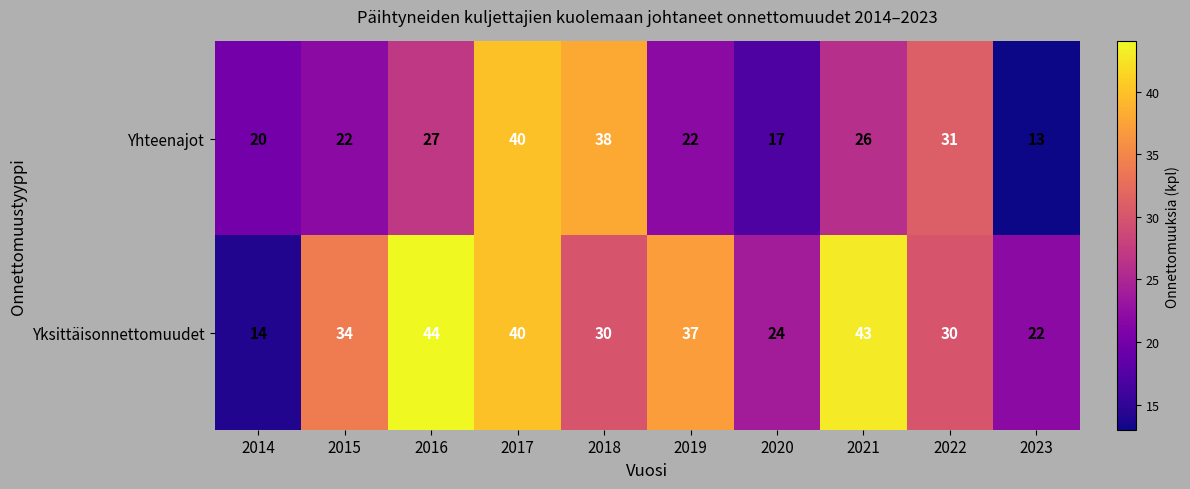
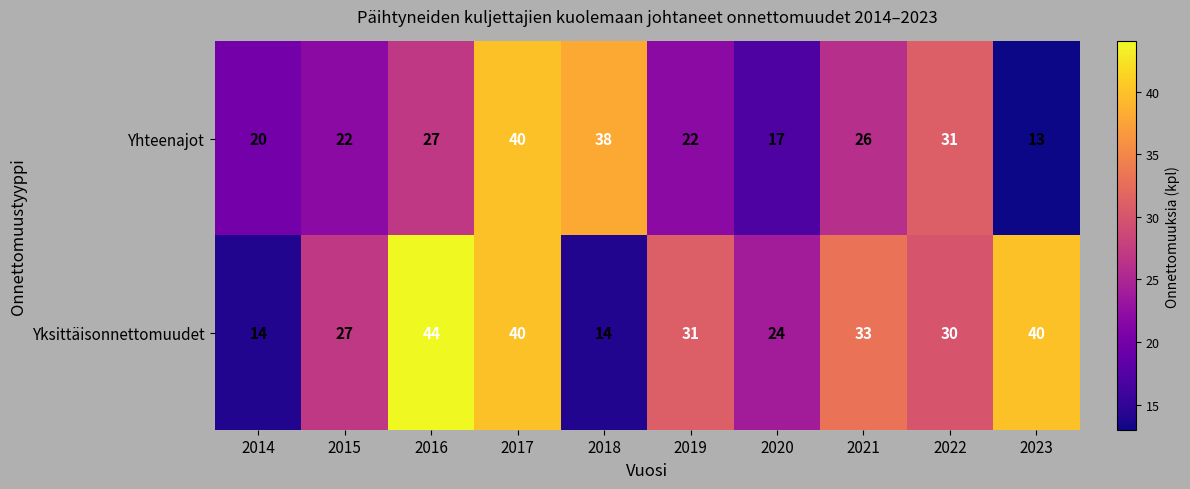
  {
    "Yhteenajot": {
      "2014": 20,
      "2015": 22,
      "2016": 27,
      "2017": 40,
      "2018": 38,
      "2019": 22,
      "2020": 17,
      "2021": 26,
      "2022": 31,
      "2023": 13
    },
    "Yksittäisonnettomuudet": {
      "2014": 14,
-     "2015": 34,
+     "2015": 27,
      "2016": 44,
      "2017": 40,
-     "2018": 30,
-     "2019": 37,
+     "2018": 14,
+     "2019": 31,
      "2020": 24,
-     "2021": 43,
+     "2021": 33,
      "2022": 30,
-     "2023": 22
+     "2023": 40
    }
  }
